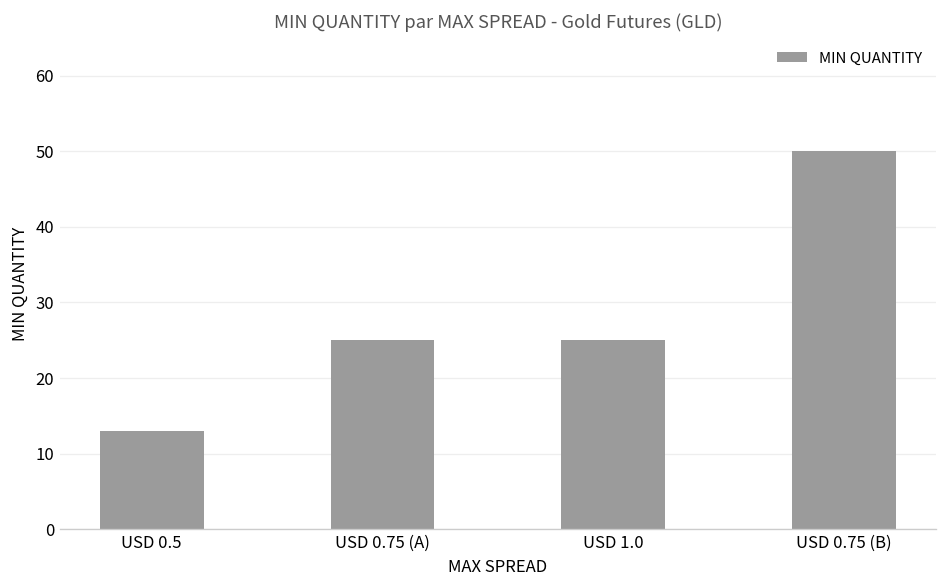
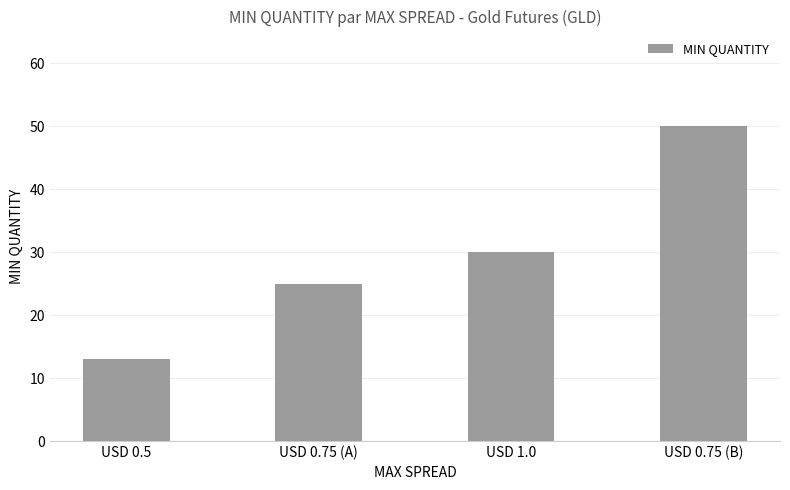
  {
    "USD 0.5": 13,
    "USD 0.75 (A)": 25,
-   "USD 1.0": 25,
+   "USD 1.0": 30,
    "USD 0.75 (B)": 50
  }
